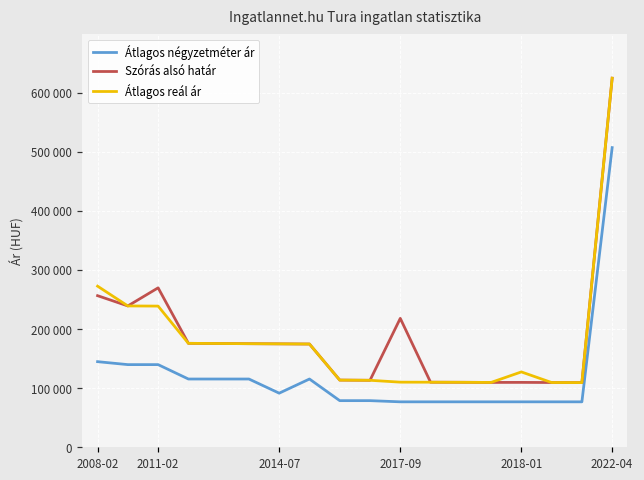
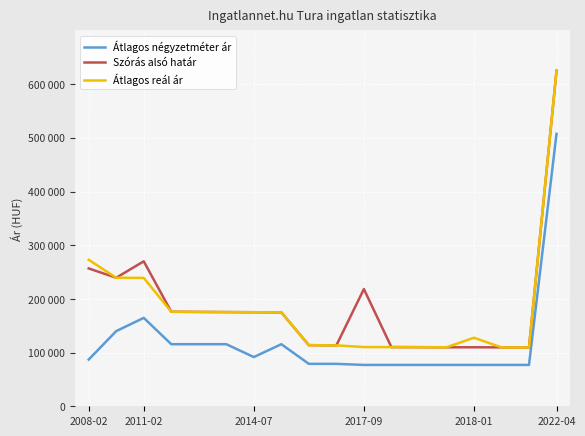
  {
    "Átlagos négyzetméter ár": {
-     "2008-02": 150000,
-     "2011-02": 140000,
+     "2008-02": 90000,
+     "2011-02": 160000,
      "2014-07": 90000,
      "2017-09": 80000,
      "2018-01": 80000,
      "2022-04": 510000
    },
    "Szórás alsó határ": {
      "2008-02": 260000,
      "2011-02": 270000,
      "2017-09": 220000,
      "2018-01": 110000
    },
    "Átlagos reál ár": {
      "2008-02": 270000,
      "2011-02": 240000,
      "2017-09": 110000,
      "2018-01": 130000
    }
  }
